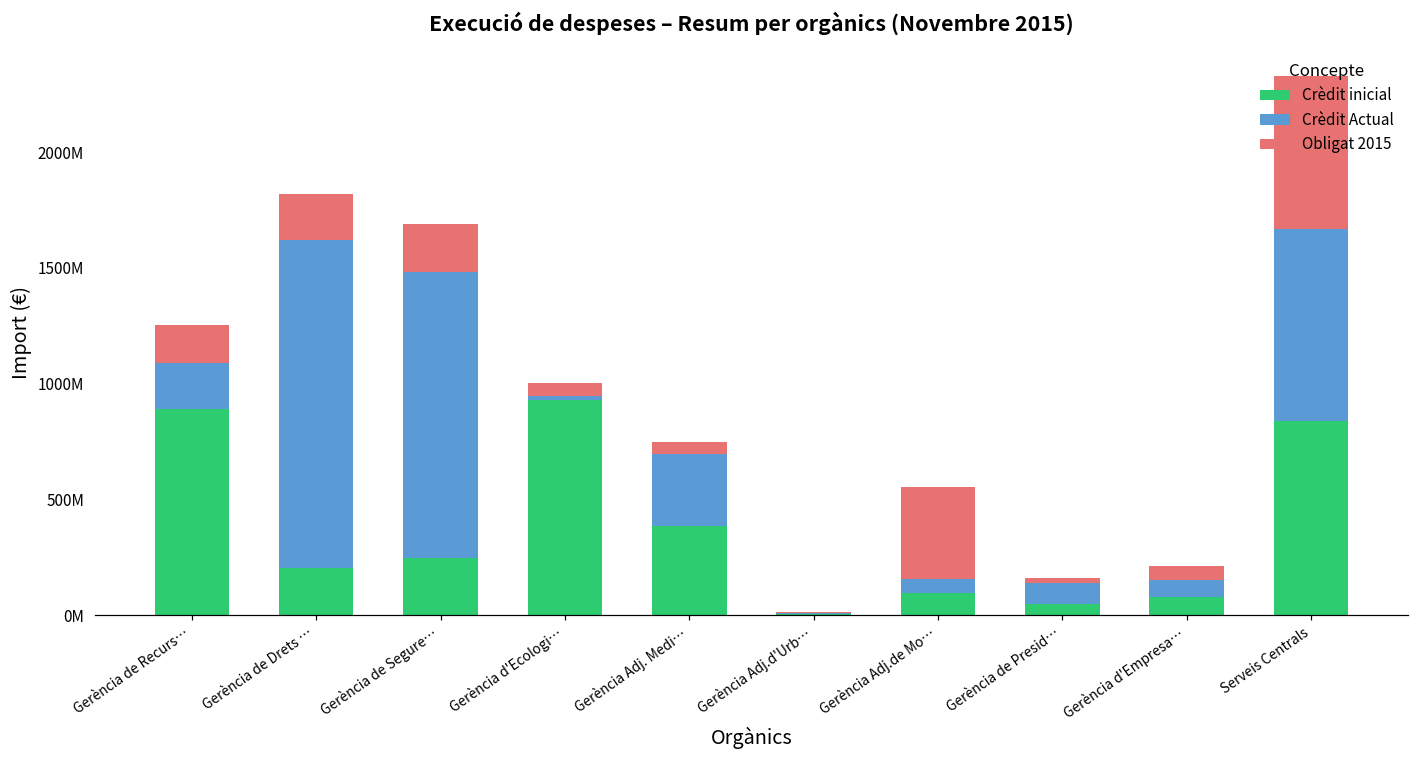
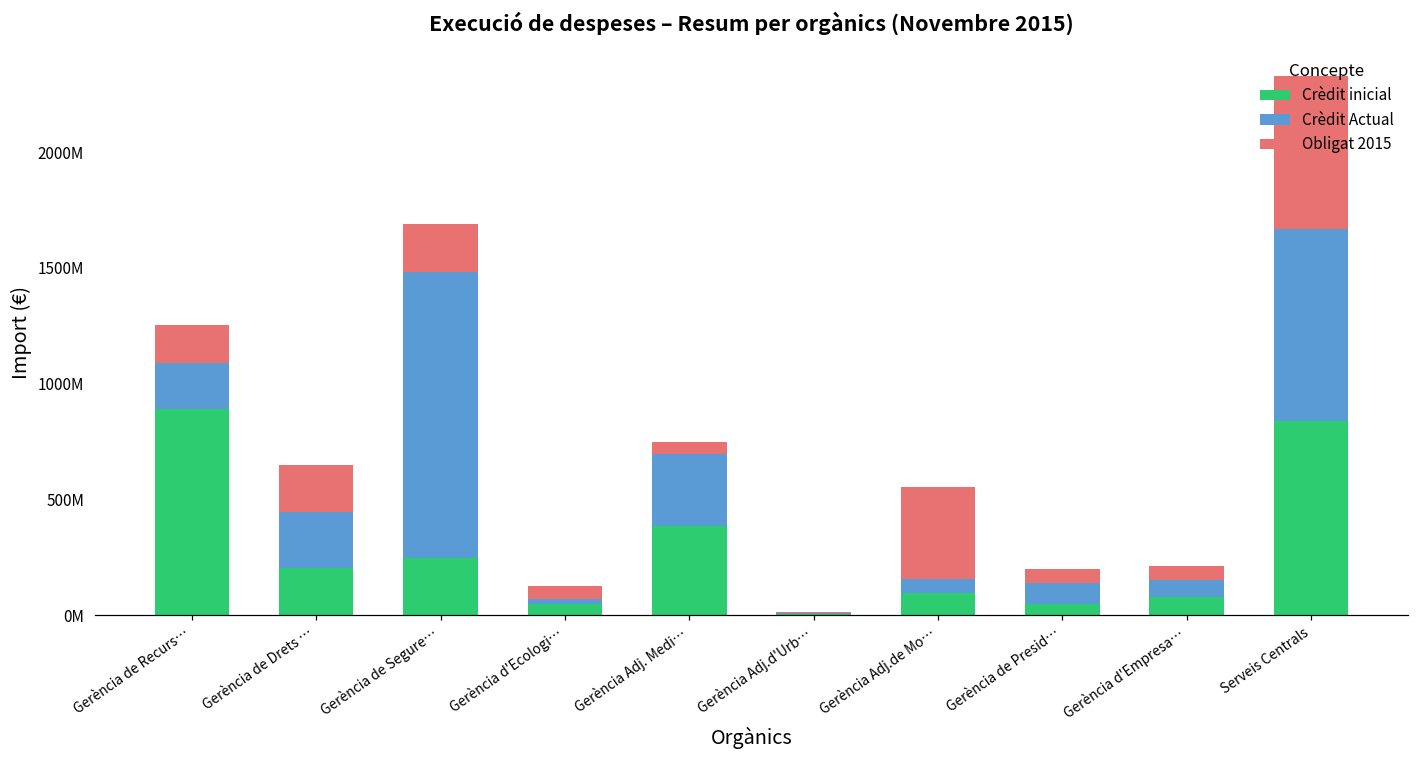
  {
    "Crèdit inicial": {
      "Gerència de Recurs…": 890000000,
      "Gerència de Drets …": 210000000,
      "Gerència de Segure…": 250000000,
-     "Gerència d'Ecologi…": 930000000,
+     "Gerència d'Ecologi…": 50000000,
      "Gerència Adj. Medi…": 390000000,
      "Gerència Adj.de Mo…": 100000000,
      "Gerència de Presid…": 50000000,
      "Gerència d'Empresa…": 80000000,
      "Serveis Centrals": 840000000
    },
    "Crèdit Actual": {
      "Gerència de Recurs…": 200000000,
-     "Gerència de Drets …": 1410000000,
+     "Gerència de Drets …": 240000000,
      "Gerència de Segure…": 1230000000,
      "Gerència d'Ecologi…": 20000000,
      "Gerència Adj. Medi…": 310000000,
      "Gerència Adj.de Mo…": 60000000,
      "Gerència de Presid…": 90000000,
      "Gerència d'Empresa…": 70000000,
      "Serveis Centrals": 830000000
    },
    "Obligat 2015": {
      "Gerència de Recurs…": 160000000,
      "Gerència de Drets …": 200000000,
      "Gerència de Segure…": 210000000,
      "Gerència d'Ecologi…": 50000000,
      "Gerència Adj. Medi…": 50000000,
      "Gerència Adj.de Mo…": 390000000,
-     "Gerència de Presid…": 20000000,
+     "Gerència de Presid…": 60000000,
      "Gerència d'Empresa…": 60000000,
      "Serveis Centrals": 660000000
    }
  }
